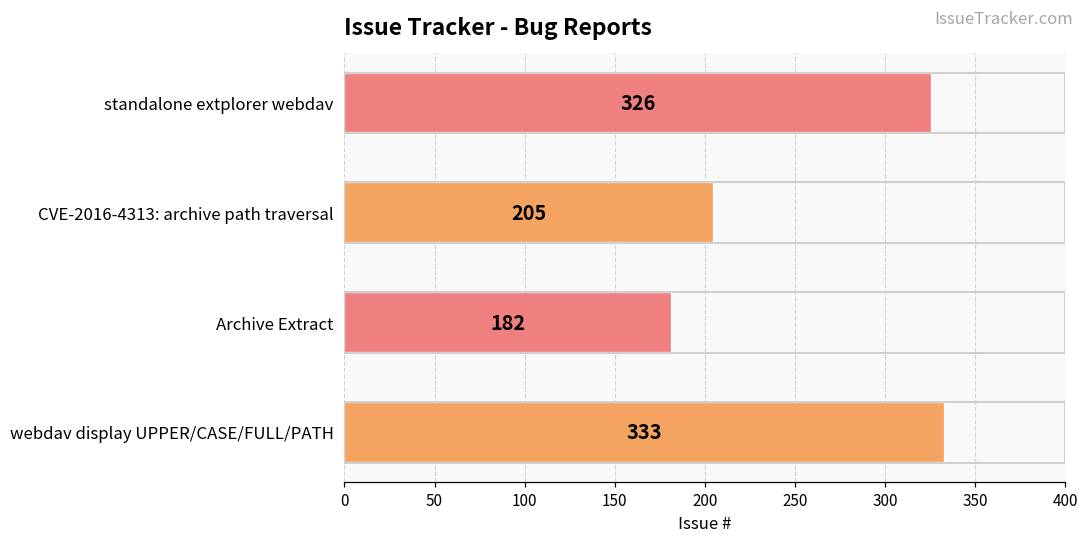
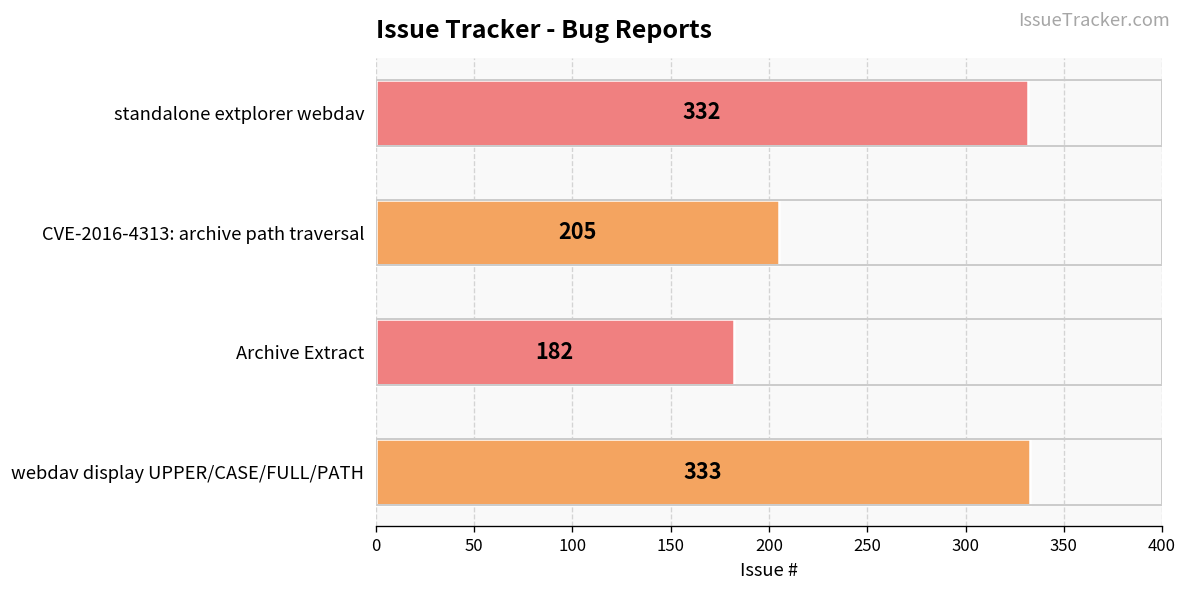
  {
-   "standalone extplorer webdav": 326,
+   "standalone extplorer webdav": 332,
    "CVE-2016-4313: archive path traversal": 205,
    "Archive Extract": 182,
    "webdav display UPPER/CASE/FULL/PATH": 333
  }
